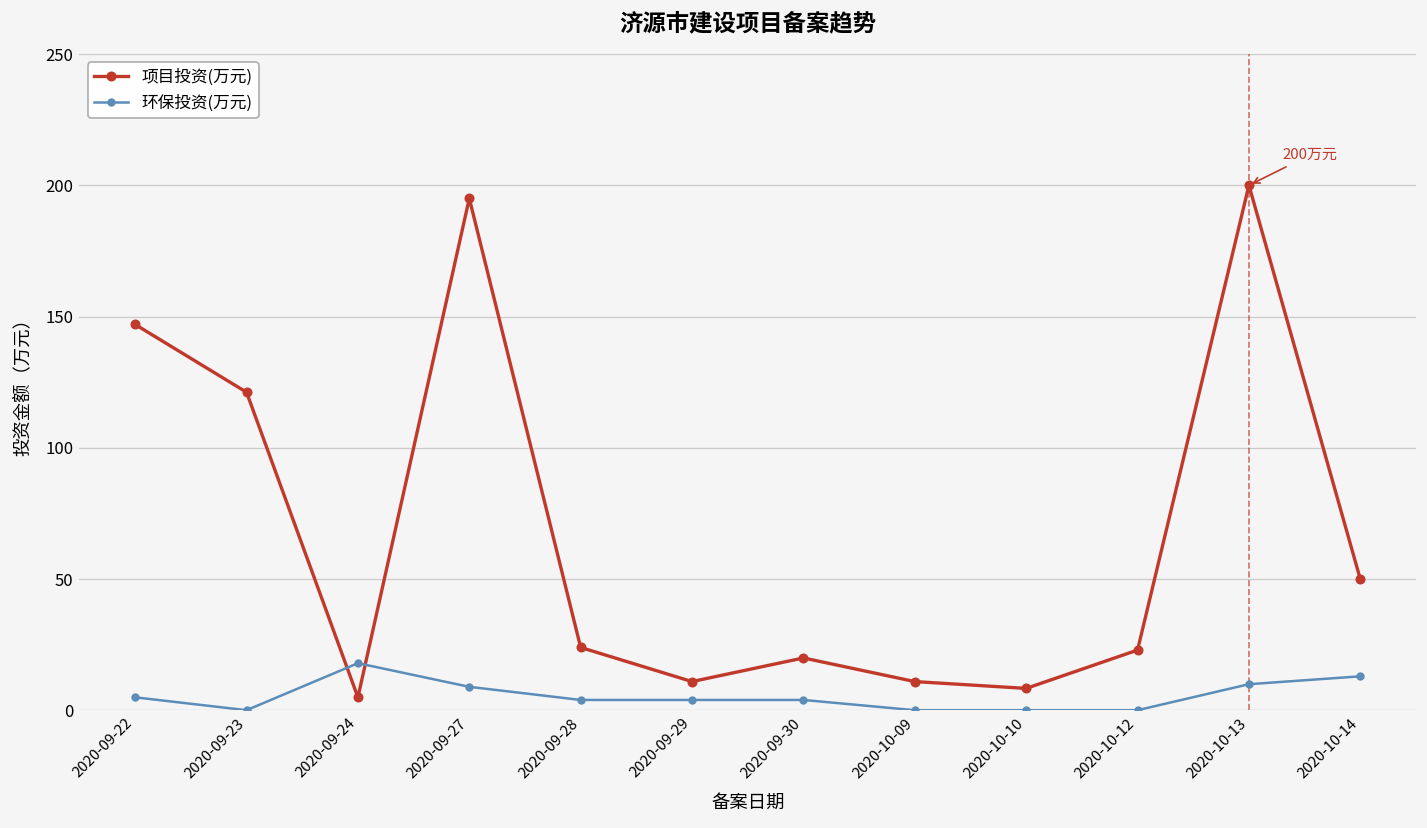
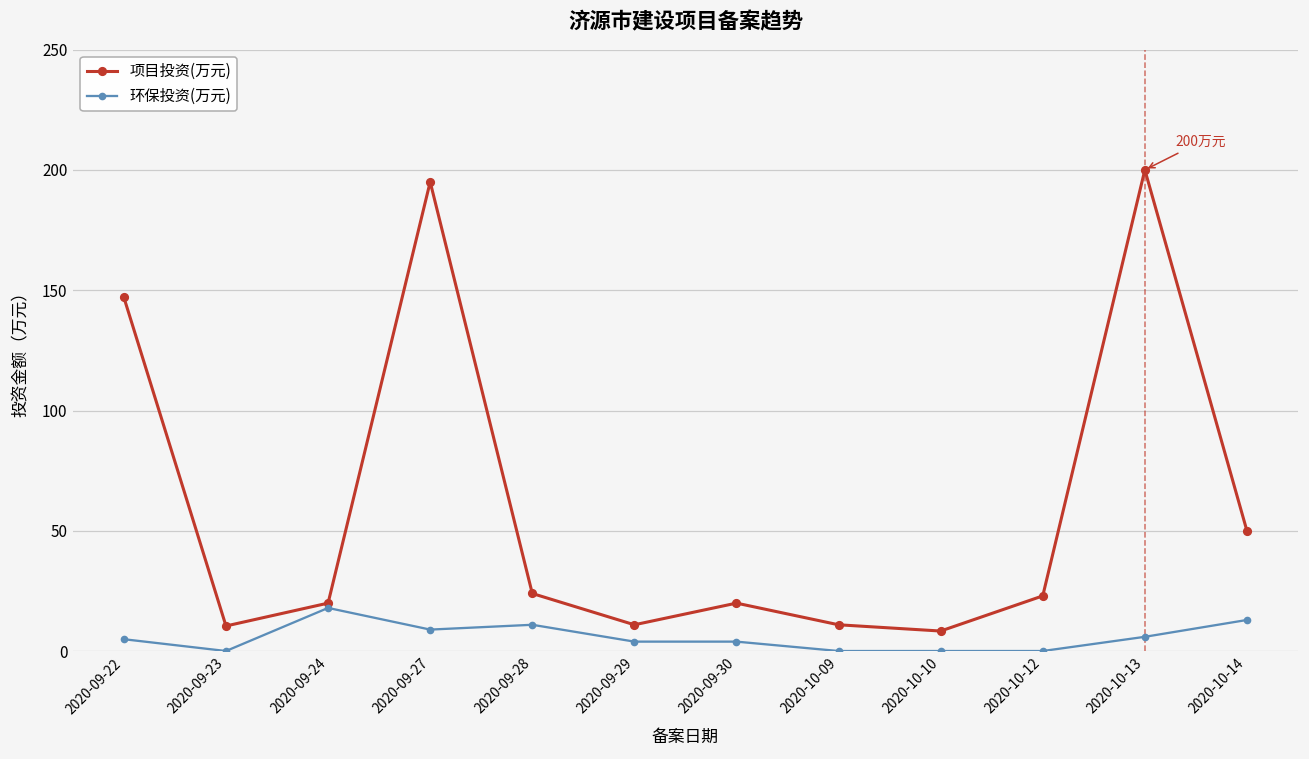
  {
    "项目投资(万元)": {
      "2020-09-22": 147,
-     "2020-09-23": 121,
-     "2020-09-24": 5,
+     "2020-09-23": 11,
+     "2020-09-24": 20,
      "2020-09-27": 195,
      "2020-09-28": 24,
      "2020-09-29": 11,
      "2020-09-30": 20,
      "2020-10-09": 11,
      "2020-10-10": 8,
      "2020-10-12": 23,
      "2020-10-14": 50
    },
    "环保投资(万元)": {
      "2020-09-22": 5,
      "2020-09-23": 0,
      "2020-09-24": 18,
      "2020-09-27": 9,
-     "2020-09-28": 4,
+     "2020-09-28": 11,
      "2020-09-29": 4,
      "2020-09-30": 4,
      "2020-10-09": 0,
      "2020-10-10": 0,
      "2020-10-12": 0,
-     "2020-10-13": 10,
+     "2020-10-13": 6,
      "2020-10-14": 13
    }
  }
